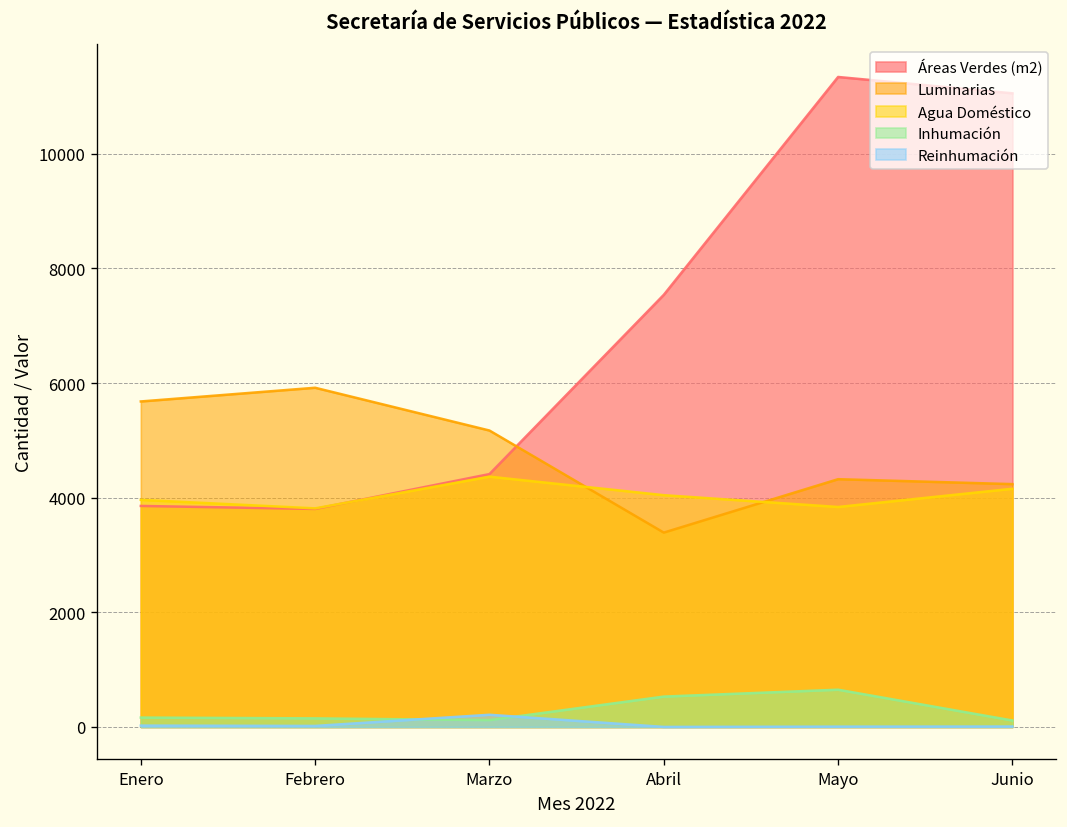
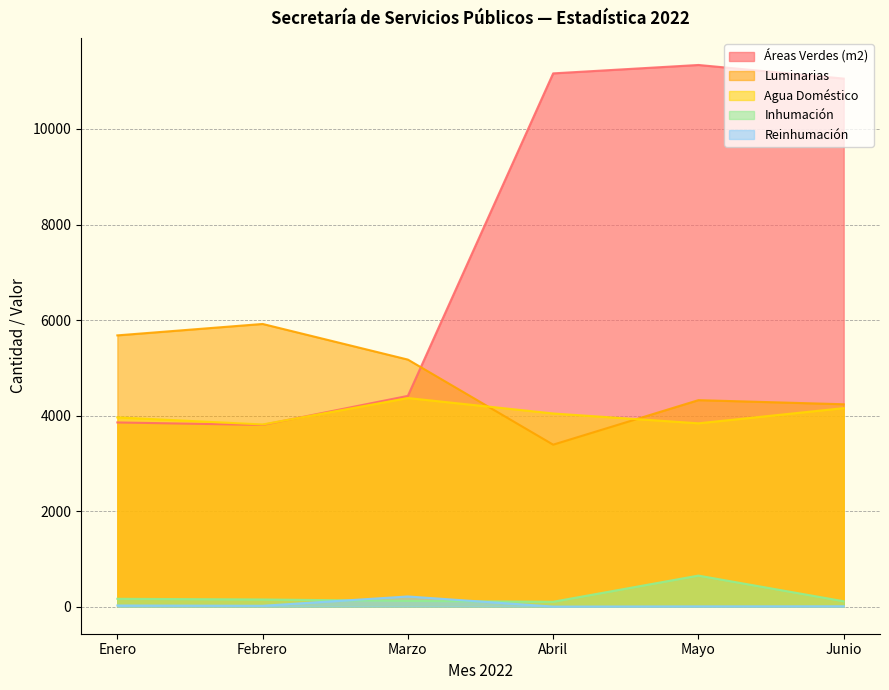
  {
    "Áreas Verdes (m2)": {
      "Enero": 3900,
-     "Abril": 7500,
+     "Abril": 11200,
      "Mayo": 11300
    },
    "Inhumación": {
      "Enero": 200,
      "Febrero": 200,
      "Marzo": 100,
-     "Abril": 500,
+     "Abril": 100,
      "Mayo": 700,
      "Junio": 100
    },
    "Reinhumación": {
      "Enero": 0,
      "Febrero": 0,
      "Marzo": 200,
      "Abril": 0,
      "Mayo": 0,
      "Junio": 0
    }
  }
